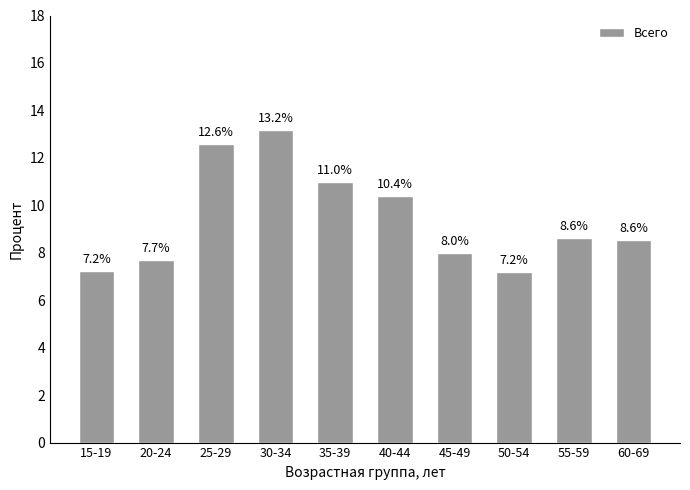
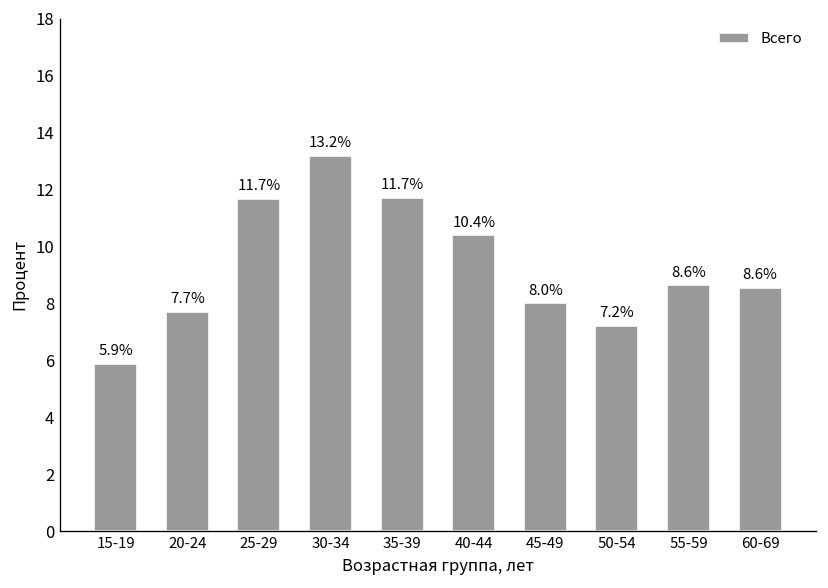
  {
-   "15-19": "7.2%",
+   "15-19": "5.9%",
    "20-24": "7.7%",
-   "25-29": "12.6%",
+   "25-29": "11.7%",
    "30-34": "13.2%",
-   "35-39": "11.0%",
+   "35-39": "11.7%",
    "40-44": "10.4%",
    "45-49": "8.0%",
    "50-54": "7.2%",
    "55-59": "8.6%",
    "60-69": "8.6%"
  }
